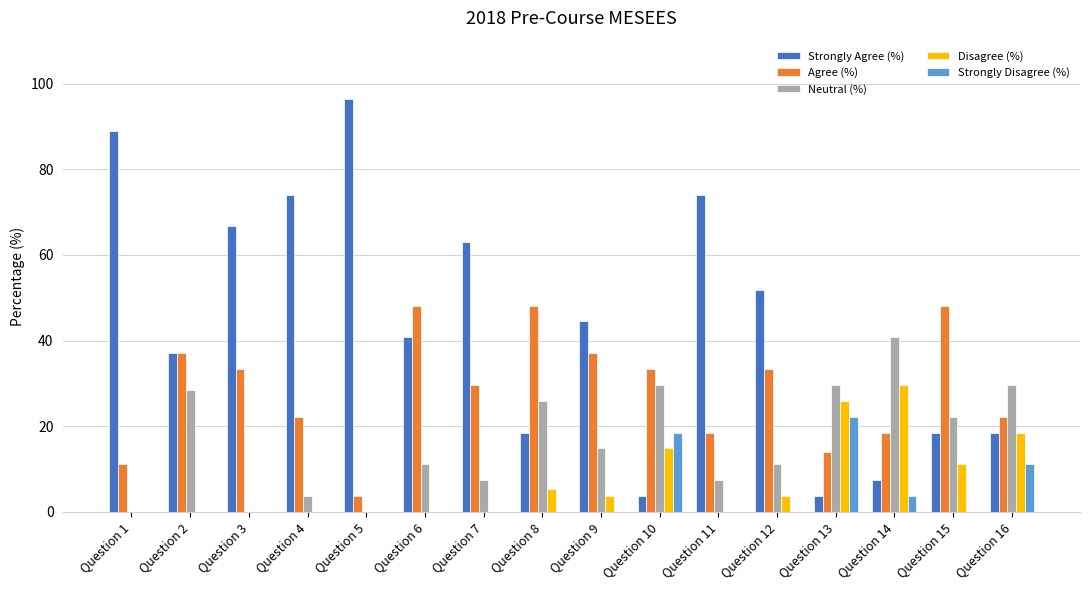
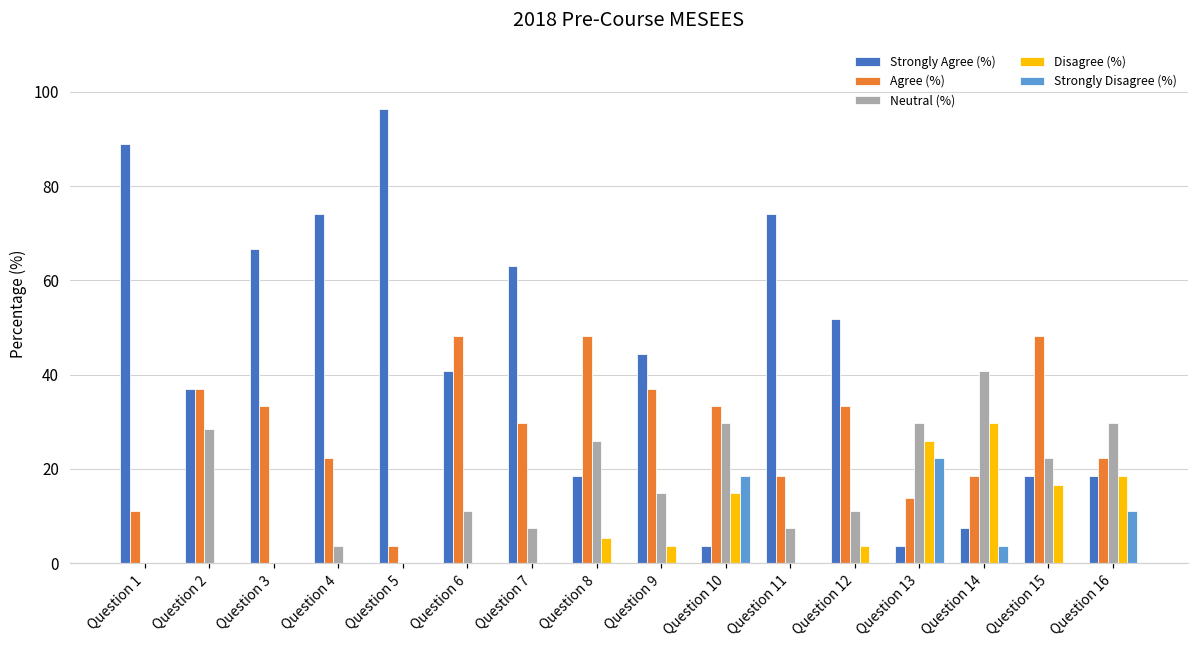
  {
    "Agree (%)": {
      "Question 1": 11,
      "Question 2": 37,
      "Question 3": 33,
      "Question 4": 22,
      "Question 5": 4,
      "Question 6": 48,
      "Question 7": 30,
      "Question 8": 48,
      "Question 9": 37,
      "Question 10": 33,
      "Question 11": 19,
      "Question 12": 33,
      "Question 13": 14,
      "Question 14": 19,
      "Question 15": 48,
      "Question 16": 22
    },
    "Neutral (%)": {
      "Question 1": 0,
      "Question 2": 28,
      "Question 3": 0,
      "Question 4": 4,
      "Question 5": 0,
      "Question 6": 11,
      "Question 7": 7,
      "Question 8": 26,
      "Question 9": 15,
      "Question 10": 30,
      "Question 11": 7,
      "Question 12": 11,
      "Question 13": 30,
      "Question 14": 41,
      "Question 15": 22,
      "Question 16": 30
    },
    "Disagree (%)": {
      "Question 1": 0,
      "Question 2": 0,
      "Question 3": 0,
      "Question 4": 0,
      "Question 5": 0,
      "Question 6": 0,
      "Question 7": 0,
      "Question 8": 5,
      "Question 9": 4,
      "Question 10": 15,
      "Question 11": 0,
      "Question 12": 4,
      "Question 13": 26,
      "Question 14": 30,
-     "Question 15": 11,
+     "Question 15": 17,
      "Question 16": 19
    }
  }
